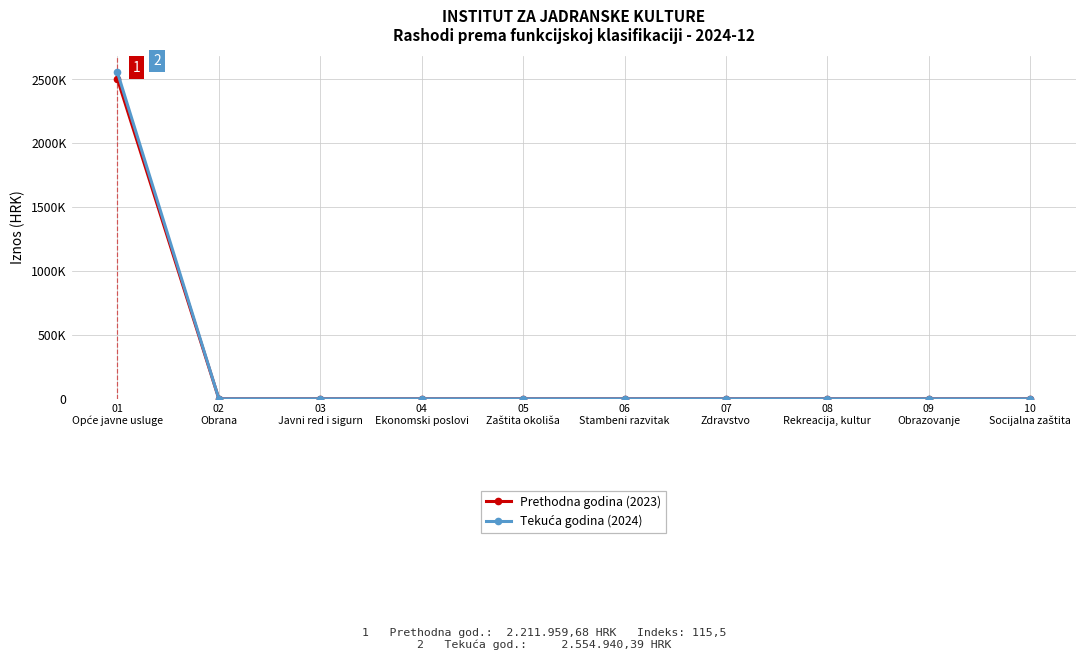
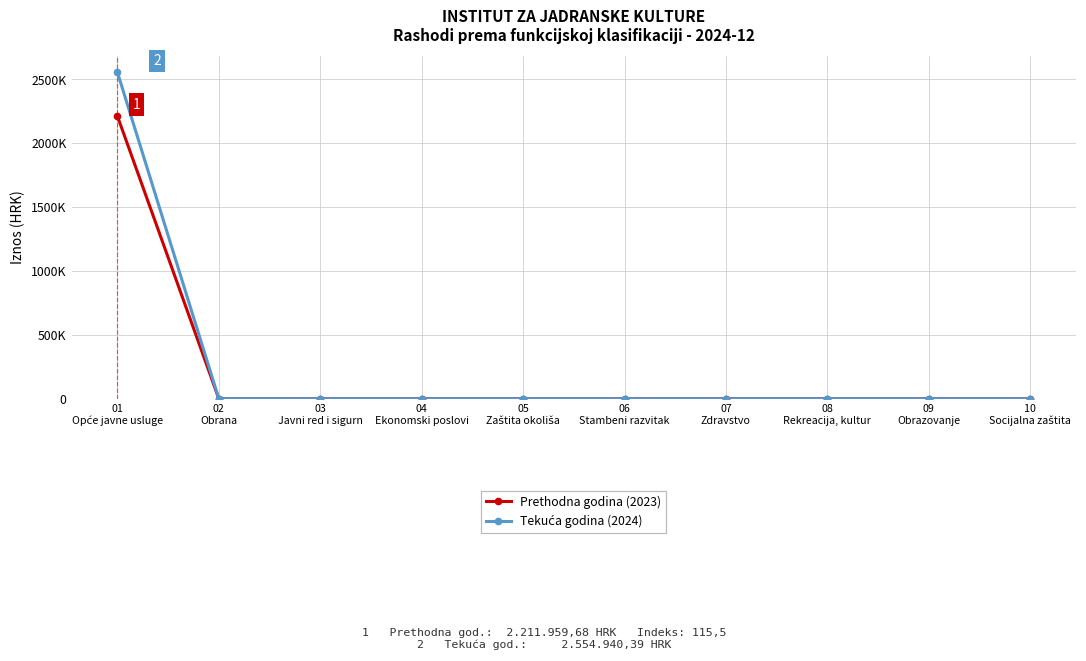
  {
    "Prethodna godina (2023)": {
-     "01 Opće javne usluge": 2500000
+     "01 Opće javne usluge": 2210000
    },
    "Tekuća godina (2024)": {
      "01 Opće javne usluge": 2550000
    }
  }
